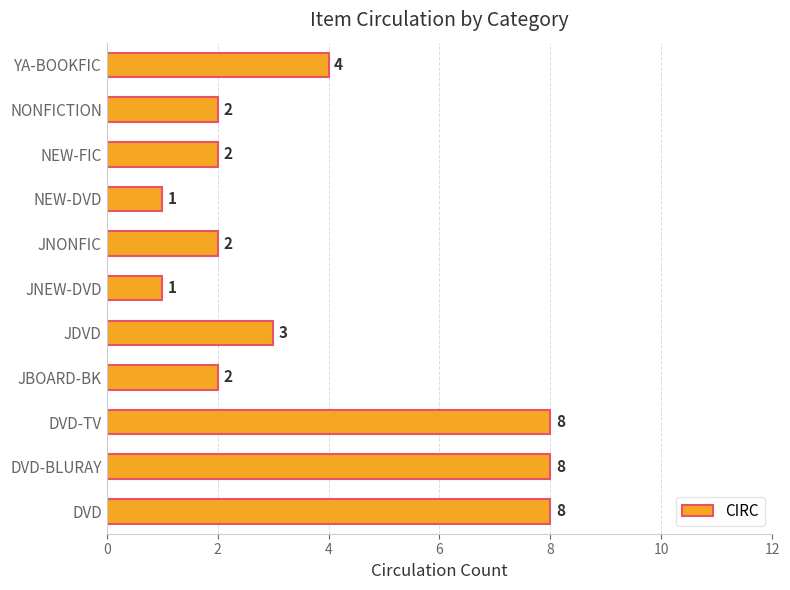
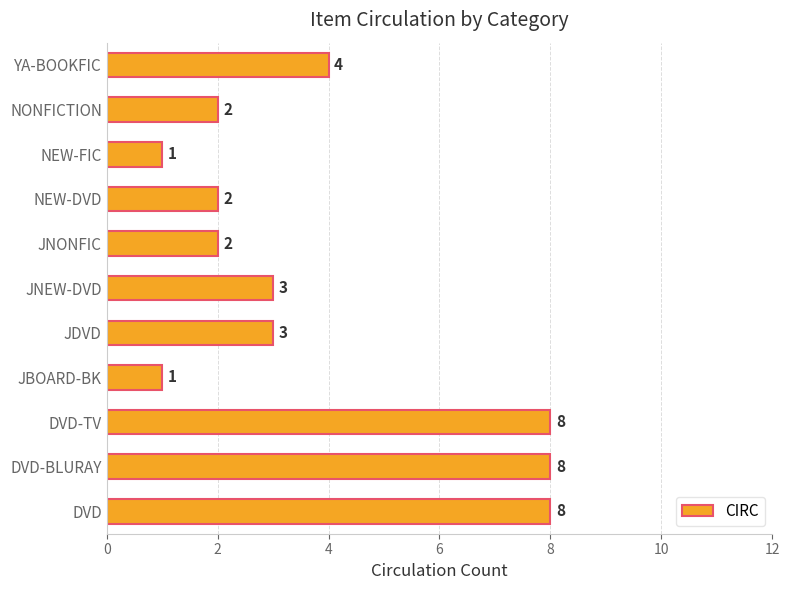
  {
    "YA-BOOKFIC": 4,
    "NONFICTION": 2,
-   "NEW-FIC": 2,
-   "NEW-DVD": 1,
+   "NEW-FIC": 1,
+   "NEW-DVD": 2,
    "JNONFIC": 2,
-   "JNEW-DVD": 1,
+   "JNEW-DVD": 3,
    "JDVD": 3,
-   "JBOARD-BK": 2,
+   "JBOARD-BK": 1,
    "DVD-TV": 8,
    "DVD-BLURAY": 8,
    "DVD": 8
  }
